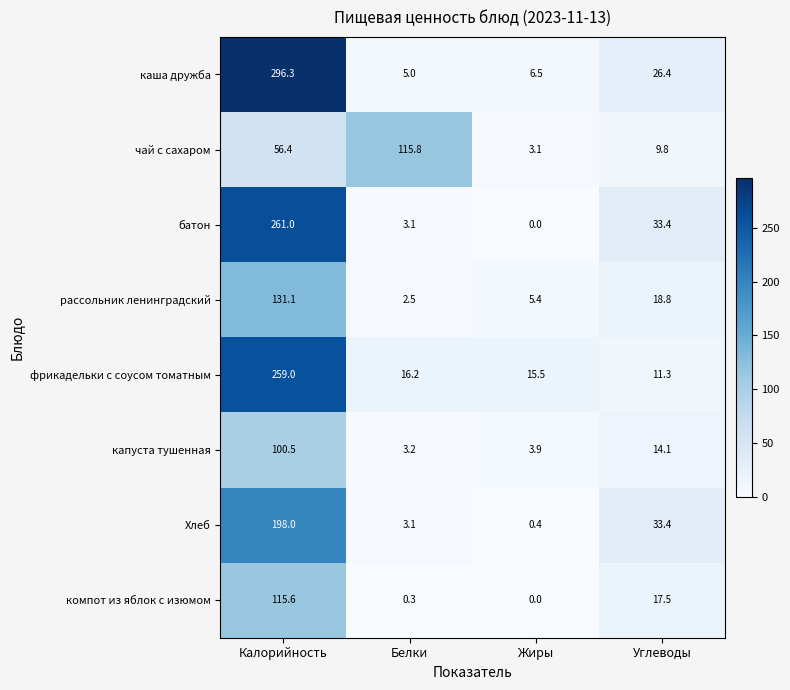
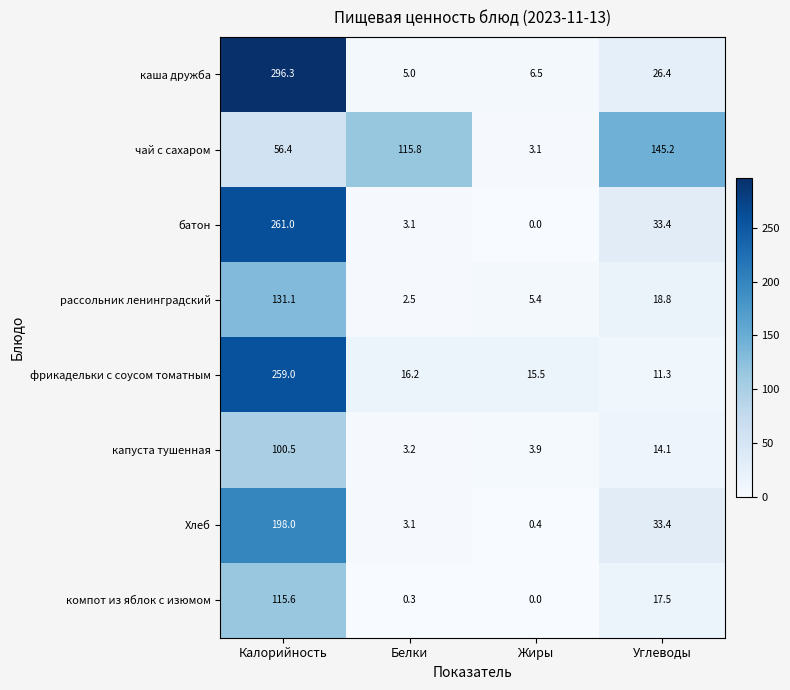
  {
    "каша дружба": {
      "Калорийность": 296.3,
      "Белки": 5.0,
      "Жиры": 6.5,
      "Углеводы": 26.4
    },
    "чай с сахаром": {
      "Калорийность": 56.4,
      "Белки": 115.8,
      "Жиры": 3.1,
-     "Углеводы": 9.8
+     "Углеводы": 145.2
    },
    "батон": {
      "Калорийность": 261.0,
      "Белки": 3.1,
      "Жиры": 0.0,
      "Углеводы": 33.4
    },
    "рассольник ленинградский": {
      "Калорийность": 131.1,
      "Белки": 2.5,
      "Жиры": 5.4,
      "Углеводы": 18.8
    },
    "фрикадельки с соусом томатным": {
      "Калорийность": 259.0,
      "Белки": 16.2,
      "Жиры": 15.5,
      "Углеводы": 11.3
    },
    "капуста тушенная": {
      "Калорийность": 100.5,
      "Белки": 3.2,
      "Жиры": 3.9,
      "Углеводы": 14.1
    },
    "Хлеб": {
      "Калорийность": 198.0,
      "Белки": 3.1,
      "Жиры": 0.4,
      "Углеводы": 33.4
    },
    "компот из яблок с изюмом": {
      "Калорийность": 115.6,
      "Белки": 0.3,
      "Жиры": 0.0,
      "Углеводы": 17.5
    }
  }
